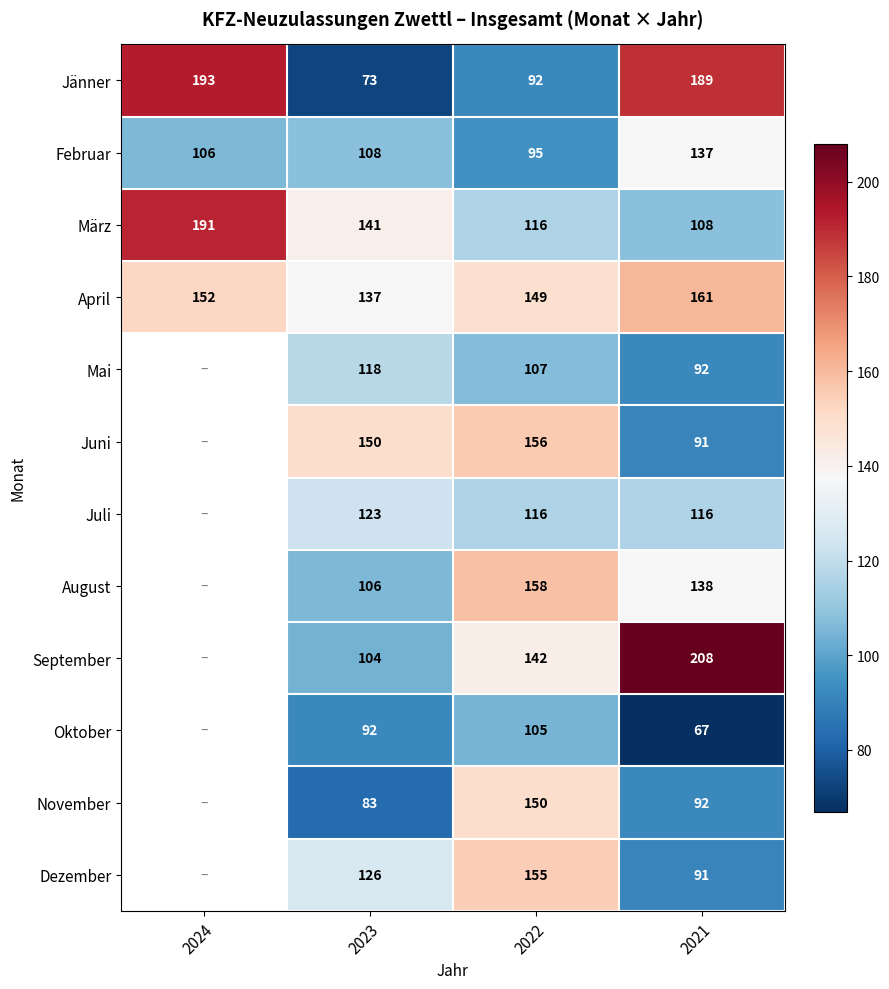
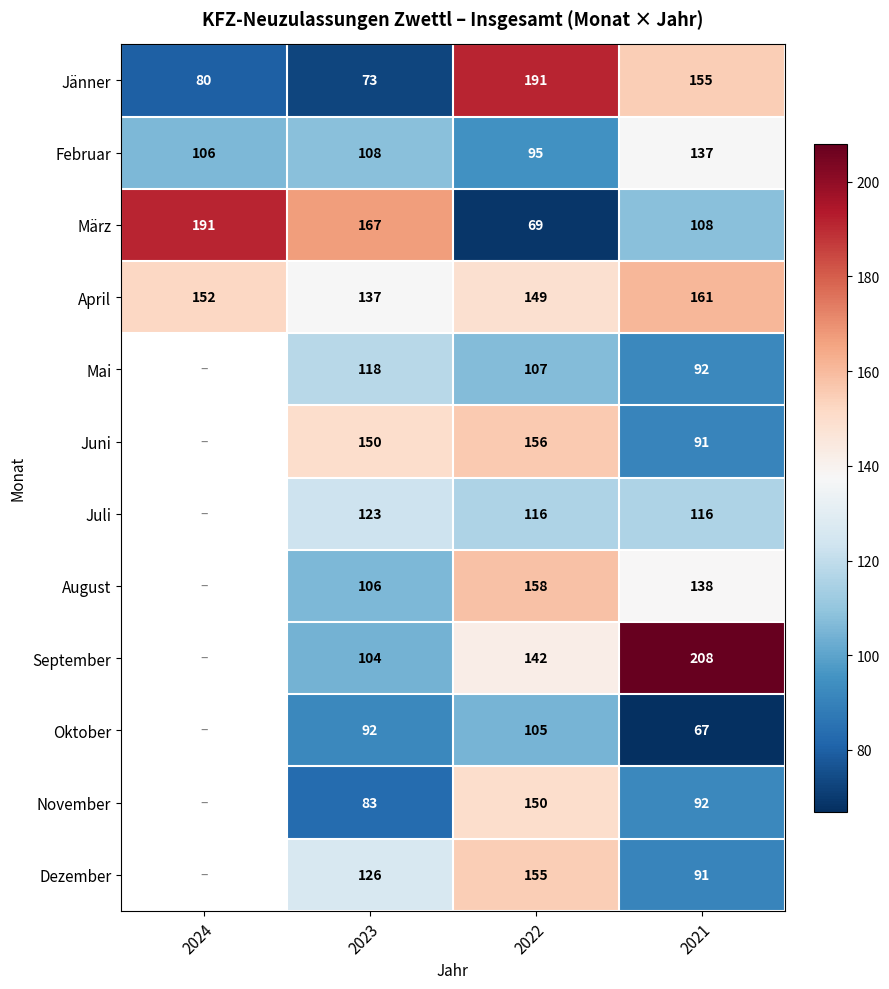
  {
    "Jänner": {
-     "2024": 193,
+     "2024": 80,
      "2023": 73,
-     "2022": 92,
-     "2021": 189
+     "2022": 191,
+     "2021": 155
    },
    "Februar": {
      "2024": 106,
      "2023": 108,
      "2022": 95,
      "2021": 137
    },
    "März": {
      "2024": 191,
-     "2023": 141,
-     "2022": 116,
+     "2023": 167,
+     "2022": 69,
      "2021": 108
    },
    "April": {
      "2024": 152,
      "2023": 137,
      "2022": 149,
      "2021": 161
    },
    "Mai": {
      "2023": 118,
      "2022": 107,
      "2021": 92
    },
    "Juni": {
      "2023": 150,
      "2022": 156,
      "2021": 91
    },
    "Juli": {
      "2023": 123,
      "2022": 116,
      "2021": 116
    },
    "August": {
      "2023": 106,
      "2022": 158,
      "2021": 138
    },
    "September": {
      "2023": 104,
      "2022": 142,
      "2021": 208
    },
    "Oktober": {
      "2023": 92,
      "2022": 105,
      "2021": 67
    },
    "November": {
      "2023": 83,
      "2022": 150,
      "2021": 92
    },
    "Dezember": {
      "2023": 126,
      "2022": 155,
      "2021": 91
    }
  }
